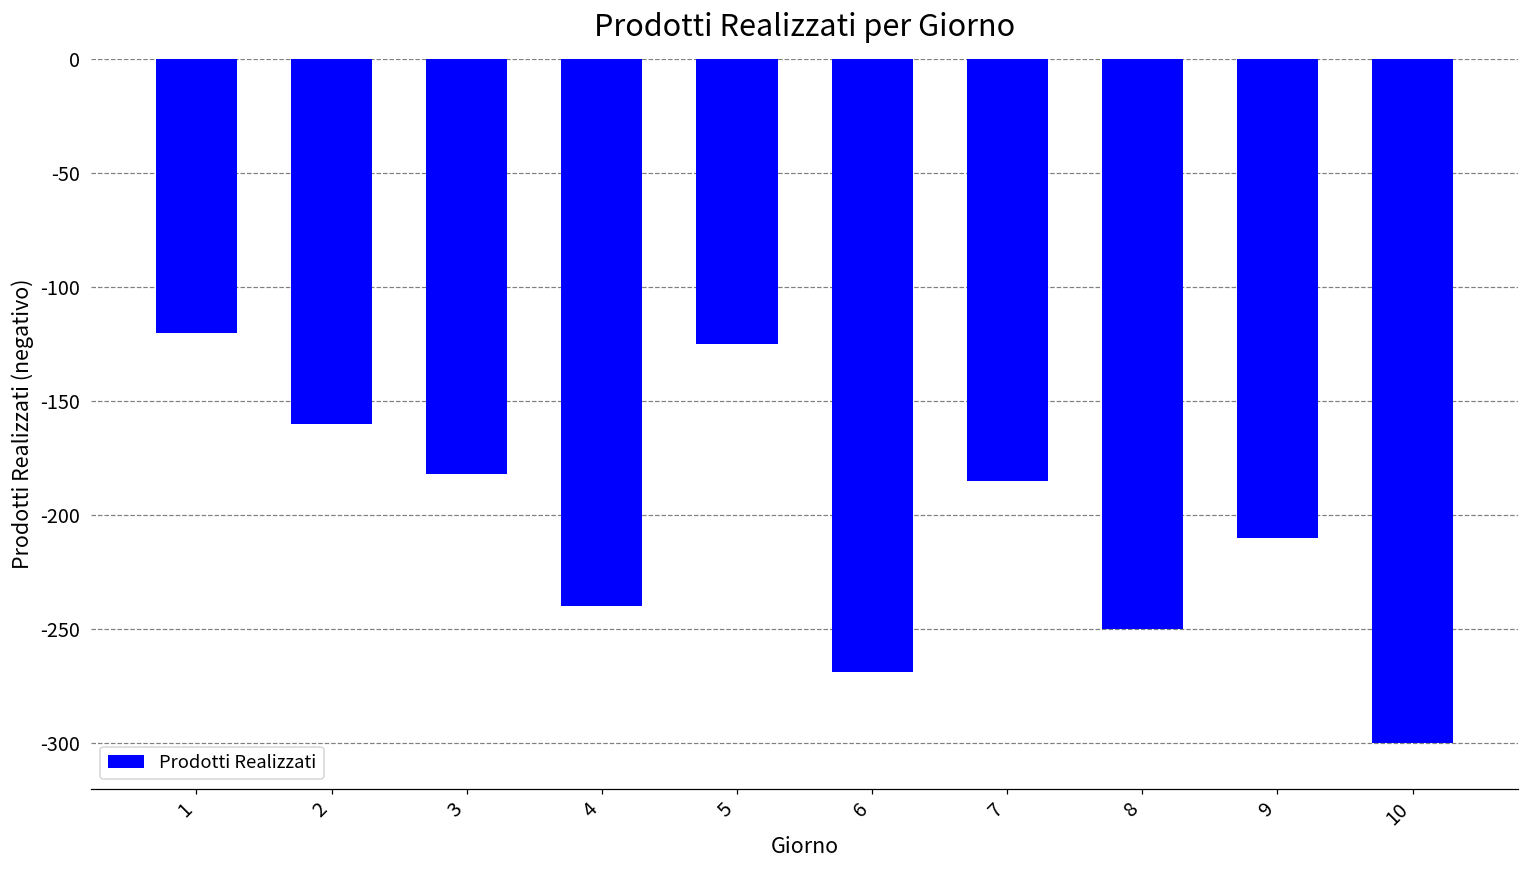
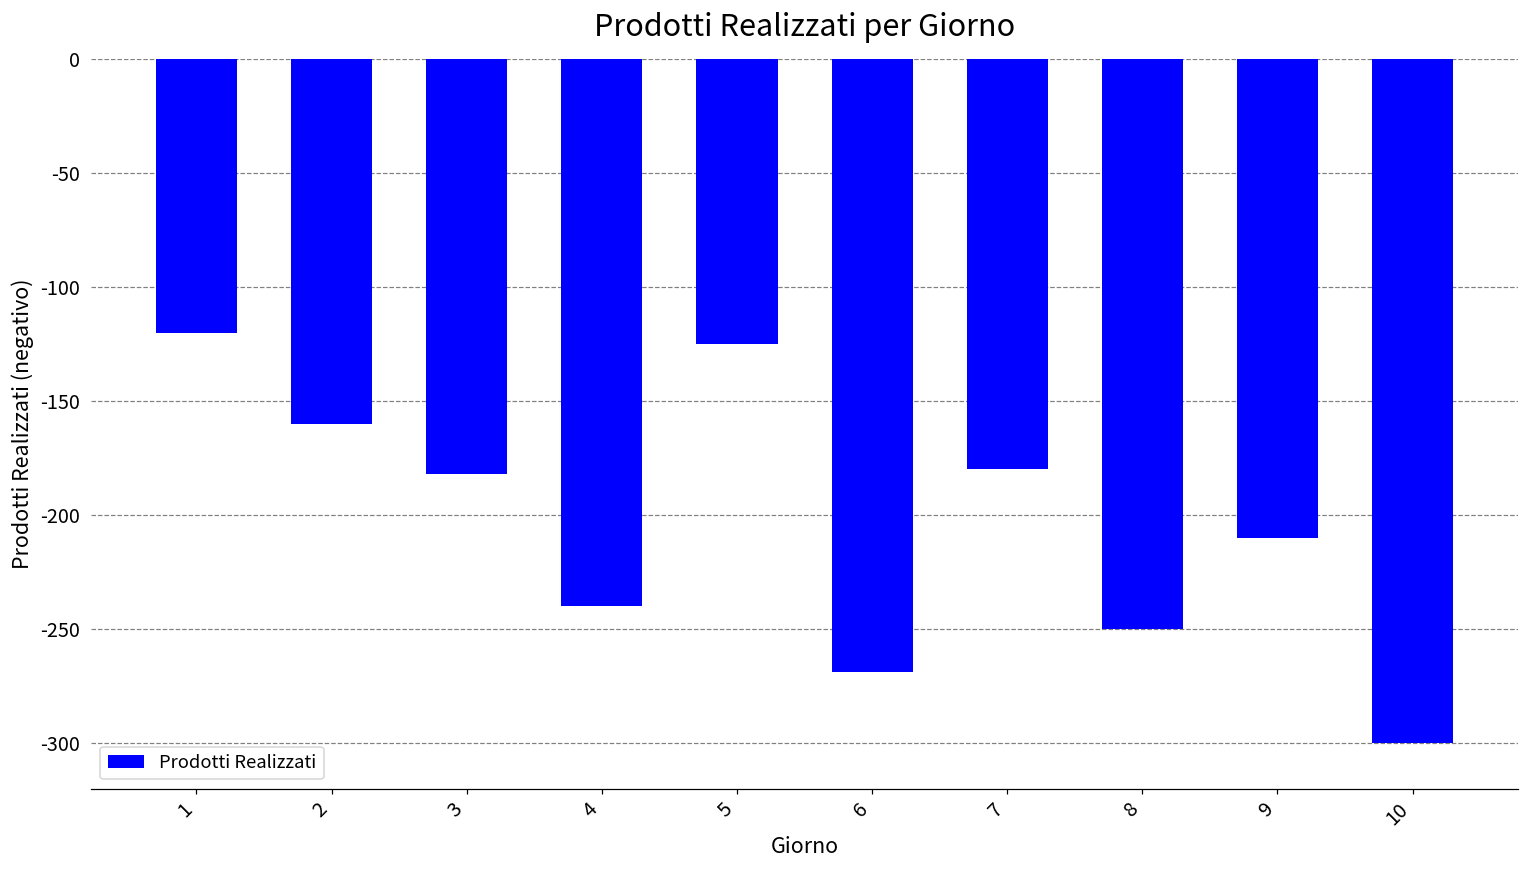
  {
    "1": -120,
    "2": -160,
    "3": -182,
    "4": -240,
    "5": -125,
    "6": -269,
-   "7": -185,
+   "7": -180,
    "8": -250,
    "9": -210,
    "10": -300
  }
